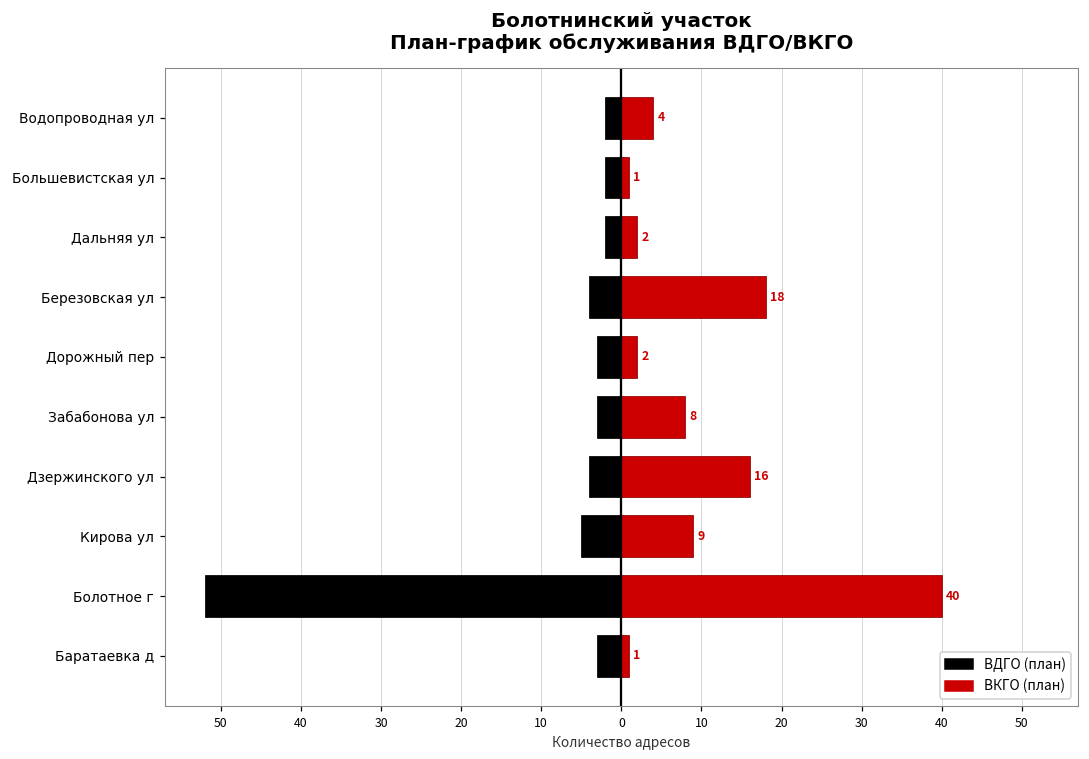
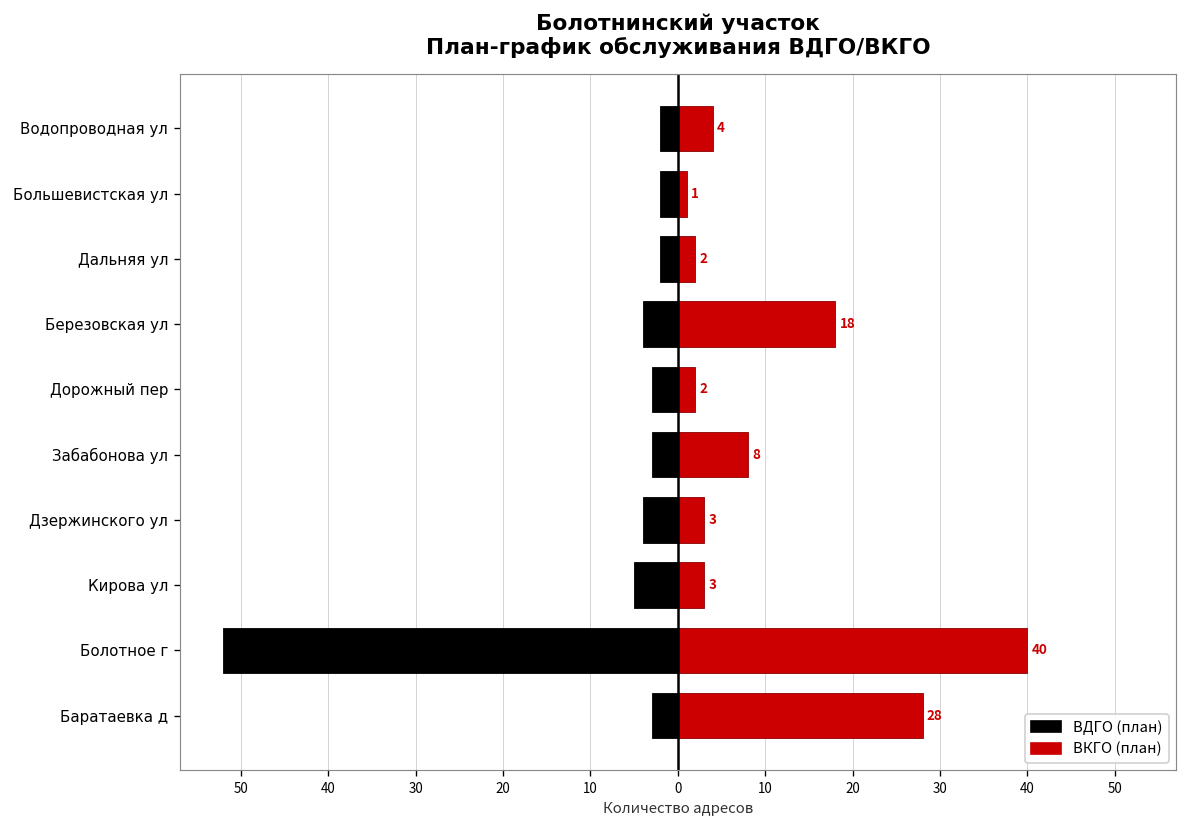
  {
    "ВКГО (план)": {
      "Водопроводная ул": 4,
      "Большевистская ул": 1,
      "Дальняя ул": 2,
      "Березовская ул": 18,
      "Дорожный пер": 2,
      "Забабонова ул": 8,
-     "Дзержинского ул": 16,
-     "Кирова ул": 9,
+     "Дзержинского ул": 3,
+     "Кирова ул": 3,
      "Болотное г": 40,
-     "Баратаевка д": 1
+     "Баратаевка д": 28
    }
  }
